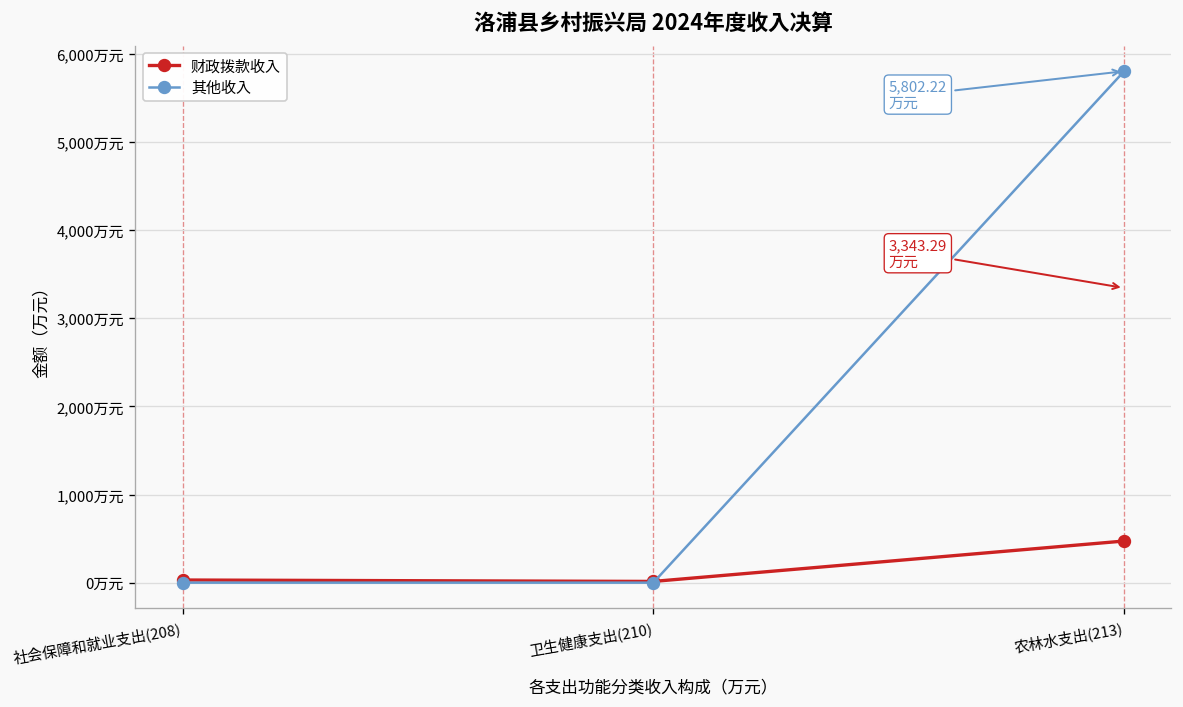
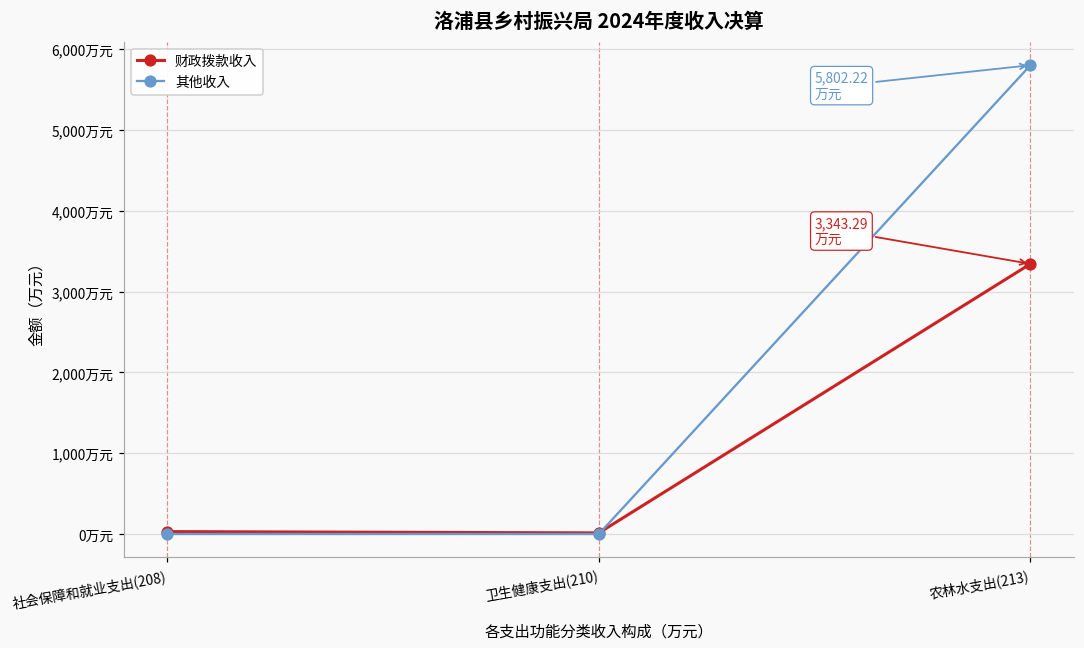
  {
    "财政拨款收入": {
-     "农林水支出(213)": "500万元"
+     "农林水支出(213)": "3,300万元"
    }
  }
